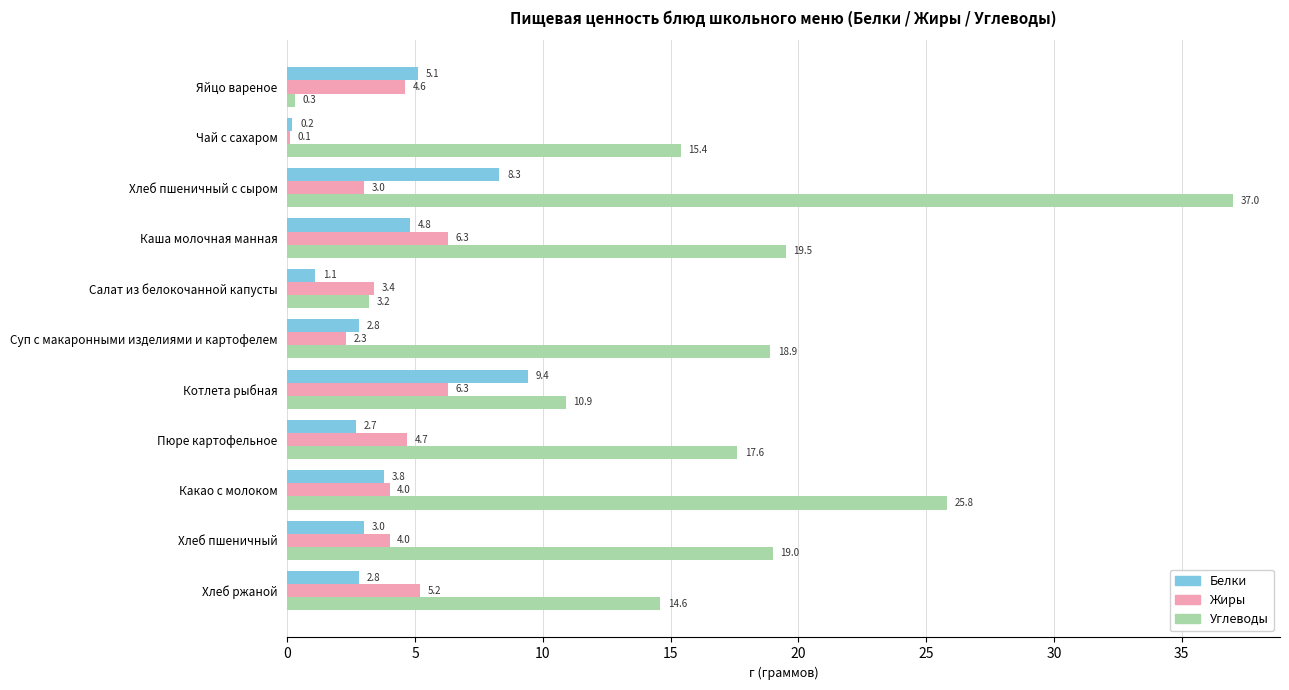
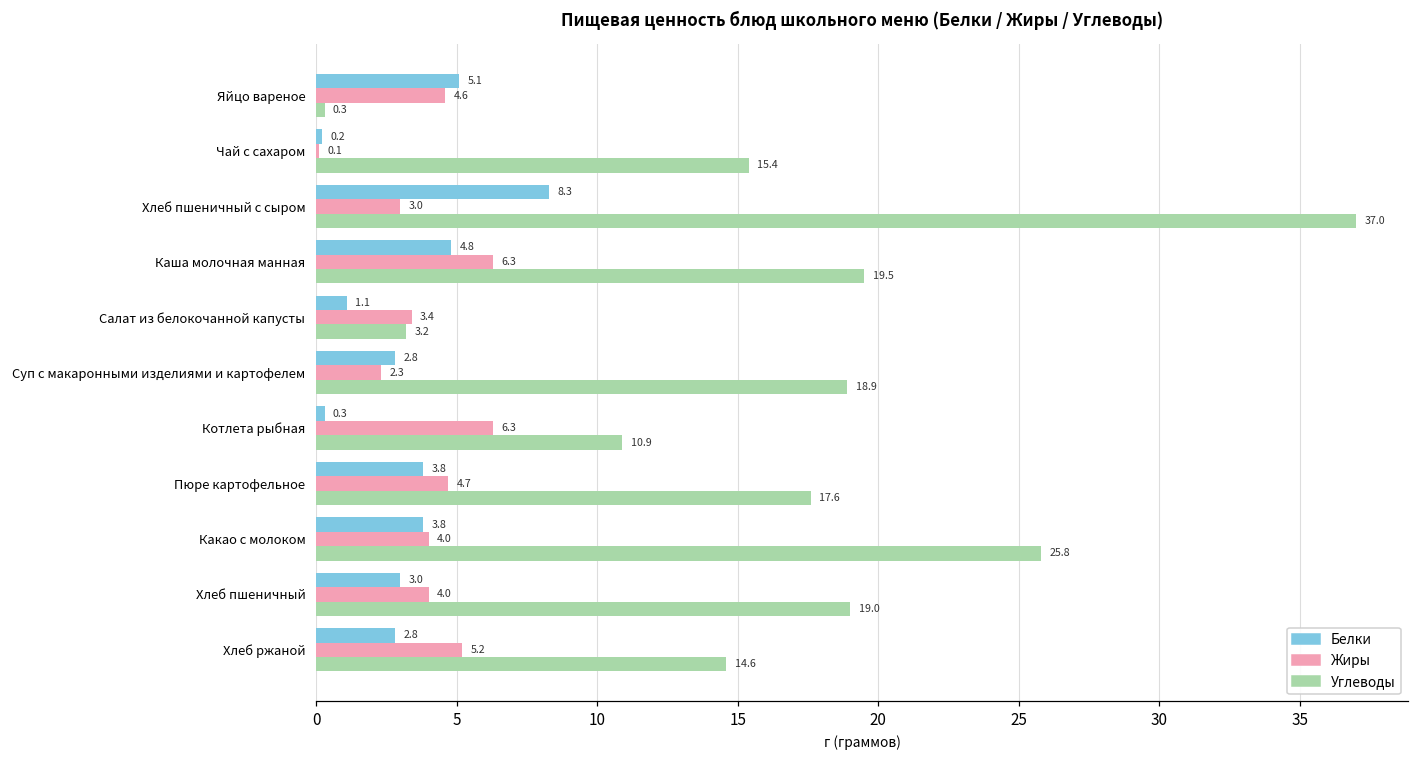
  {
    "Белки": {
      "Яйцо вареное": 5.1,
      "Чай с сахаром": 0.2,
      "Хлеб пшеничный с сыром": 8.3,
      "Каша молочная манная": 4.8,
      "Салат из белокочанной капусты": 1.1,
      "Суп с макаронными изделиями и картофелем": 2.8,
-     "Котлета рыбная": 9.4,
-     "Пюре картофельное": 2.7,
+     "Котлета рыбная": 0.3,
+     "Пюре картофельное": 3.8,
      "Какао с молоком": 3.8,
      "Хлеб пшеничный": 3.0,
      "Хлеб ржаной": 2.8
    },
    "Жиры": {
      "Яйцо вареное": 4.6,
      "Чай с сахаром": 0.1,
      "Хлеб пшеничный с сыром": 3.0,
      "Каша молочная манная": 6.3,
      "Салат из белокочанной капусты": 3.4,
      "Суп с макаронными изделиями и картофелем": 2.3,
      "Котлета рыбная": 6.3,
      "Пюре картофельное": 4.7,
      "Какао с молоком": 4.0,
      "Хлеб пшеничный": 4.0,
      "Хлеб ржаной": 5.2
    },
    "Углеводы": {
      "Яйцо вареное": 0.3,
      "Чай с сахаром": 15.4,
      "Хлеб пшеничный с сыром": 37.0,
      "Каша молочная манная": 19.5,
      "Салат из белокочанной капусты": 3.2,
      "Суп с макаронными изделиями и картофелем": 18.9,
      "Котлета рыбная": 10.9,
      "Пюре картофельное": 17.6,
      "Какао с молоком": 25.8,
      "Хлеб пшеничный": 19.0,
      "Хлеб ржаной": 14.6
    }
  }
